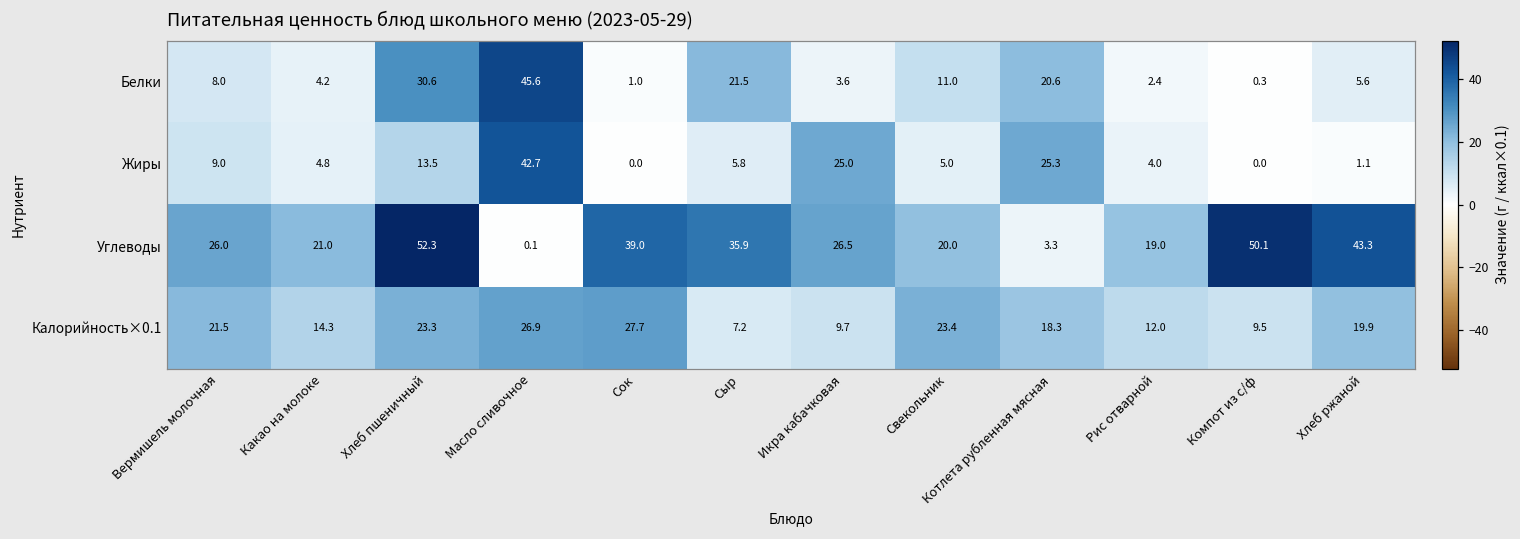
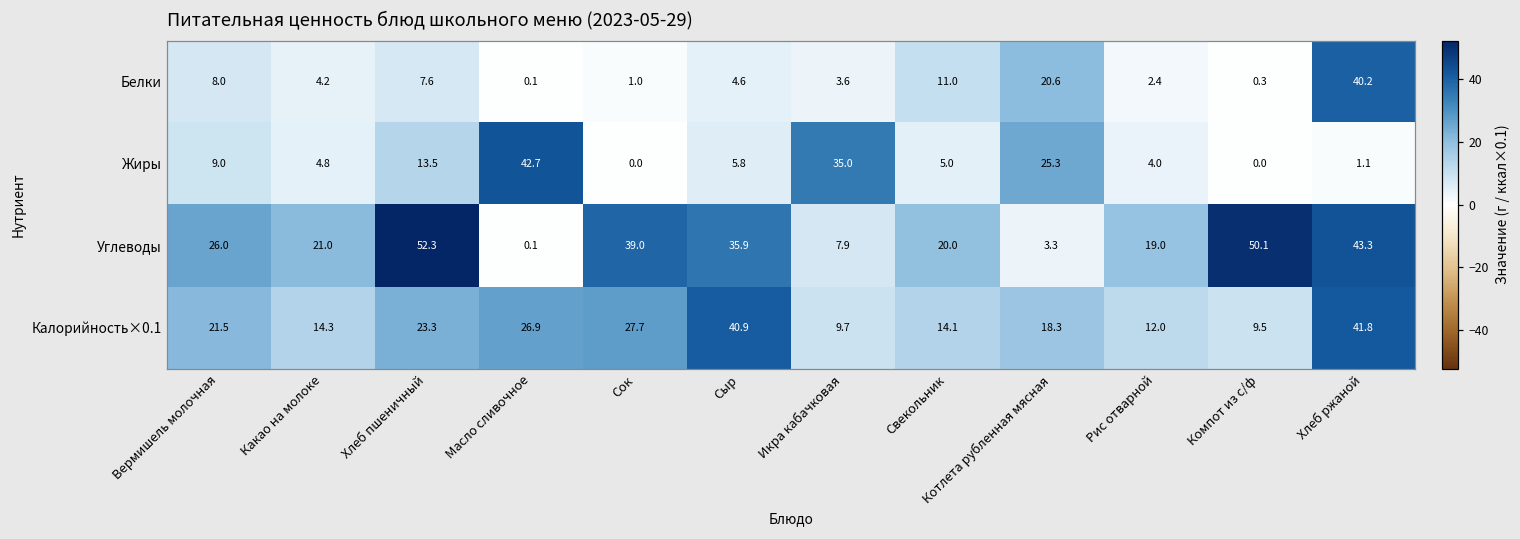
  {
    "Белки": {
      "Вермишель молочная": 8.0,
      "Какао на молоке": 4.2,
-     "Хлеб пшеничный": 30.6,
-     "Масло сливочное": 45.6,
+     "Хлеб пшеничный": 7.6,
+     "Масло сливочное": 0.1,
      "Сок": 1.0,
-     "Сыр": 21.5,
+     "Сыр": 4.6,
      "Икра кабачковая": 3.6,
      "Свекольник": 11.0,
      "Котлета рубленная мясная": 20.6,
      "Рис отварной": 2.4,
      "Компот из с/ф": 0.3,
-     "Хлеб ржаной": 5.6
+     "Хлеб ржаной": 40.2
    },
    "Жиры": {
      "Вермишель молочная": 9.0,
      "Какао на молоке": 4.8,
      "Хлеб пшеничный": 13.5,
      "Масло сливочное": 42.7,
      "Сок": 0.0,
      "Сыр": 5.8,
-     "Икра кабачковая": 25.0,
+     "Икра кабачковая": 35.0,
      "Свекольник": 5.0,
      "Котлета рубленная мясная": 25.3,
      "Рис отварной": 4.0,
      "Компот из с/ф": 0.0,
      "Хлеб ржаной": 1.1
    },
    "Углеводы": {
      "Вермишель молочная": 26.0,
      "Какао на молоке": 21.0,
      "Хлеб пшеничный": 52.3,
      "Масло сливочное": 0.1,
      "Сок": 39.0,
      "Сыр": 35.9,
-     "Икра кабачковая": 26.5,
+     "Икра кабачковая": 7.9,
      "Свекольник": 20.0,
      "Котлета рубленная мясная": 3.3,
      "Рис отварной": 19.0,
      "Компот из с/ф": 50.1,
      "Хлеб ржаной": 43.3
    },
    "Калорийность×0.1": {
      "Вермишель молочная": 21.5,
      "Какао на молоке": 14.3,
      "Хлеб пшеничный": 23.3,
      "Масло сливочное": 26.9,
      "Сок": 27.7,
-     "Сыр": 7.2,
+     "Сыр": 40.9,
      "Икра кабачковая": 9.7,
-     "Свекольник": 23.4,
+     "Свекольник": 14.1,
      "Котлета рубленная мясная": 18.3,
      "Рис отварной": 12.0,
      "Компот из с/ф": 9.5,
-     "Хлеб ржаной": 19.9
+     "Хлеб ржаной": 41.8
    }
  }
